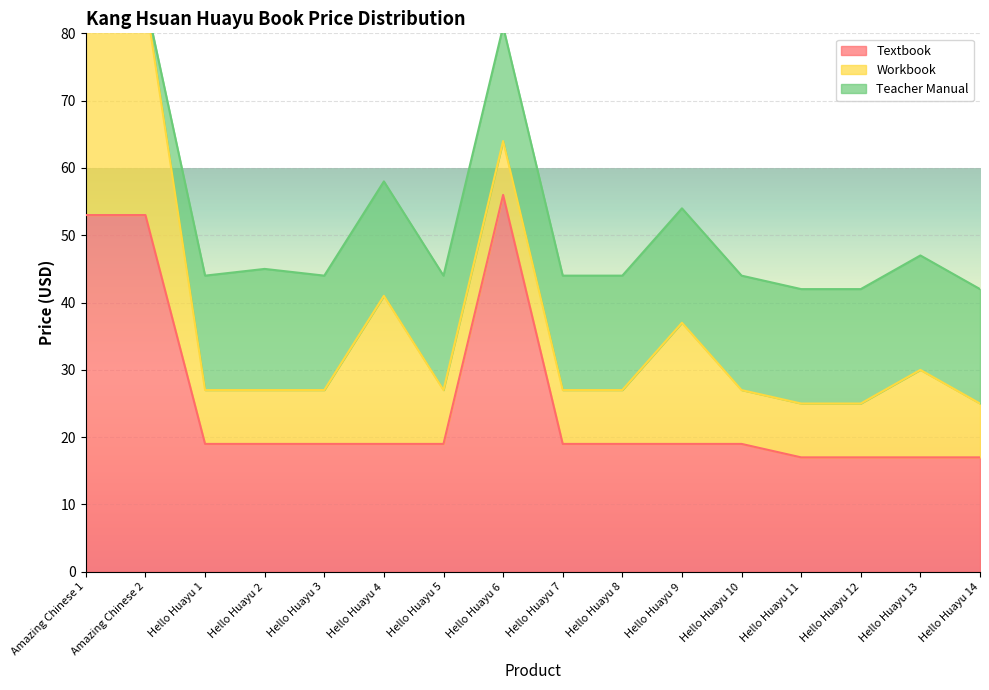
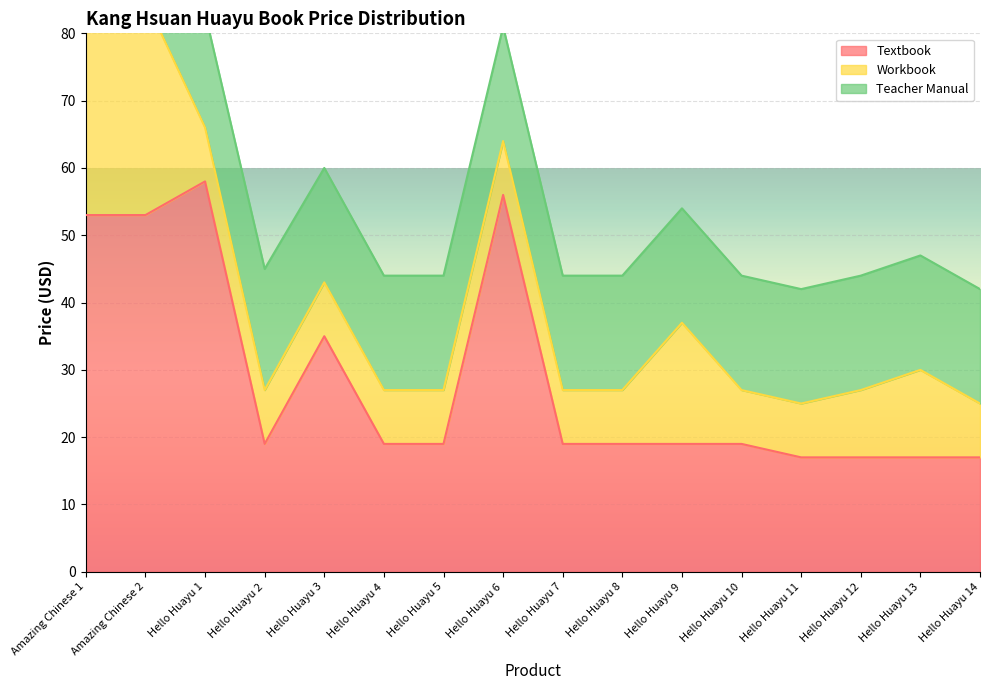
  {
    "Textbook": {
      "Amazing Chinese 1": 53,
      "Amazing Chinese 2": 53,
-     "Hello Huayu 1": 19,
+     "Hello Huayu 1": 58,
      "Hello Huayu 2": 19,
-     "Hello Huayu 3": 19,
+     "Hello Huayu 3": 35,
      "Hello Huayu 4": 19,
      "Hello Huayu 5": 19,
      "Hello Huayu 6": 56,
      "Hello Huayu 7": 19,
      "Hello Huayu 8": 19,
      "Hello Huayu 9": 19,
      "Hello Huayu 10": 19,
      "Hello Huayu 11": 17,
      "Hello Huayu 12": 17,
      "Hello Huayu 13": 17,
      "Hello Huayu 14": 17
    },
    "Workbook": {
      "Hello Huayu 1": 8,
      "Hello Huayu 2": 8,
      "Hello Huayu 3": 8,
-     "Hello Huayu 4": 22,
+     "Hello Huayu 4": 8,
      "Hello Huayu 5": 8,
      "Hello Huayu 6": 8,
      "Hello Huayu 7": 8,
      "Hello Huayu 8": 8,
      "Hello Huayu 9": 18,
      "Hello Huayu 10": 8,
      "Hello Huayu 11": 8,
-     "Hello Huayu 12": 8,
+     "Hello Huayu 12": 10,
      "Hello Huayu 13": 13,
      "Hello Huayu 14": 8
    },
    "Teacher Manual": {
      "Hello Huayu 2": 18,
      "Hello Huayu 3": 17,
      "Hello Huayu 4": 17,
      "Hello Huayu 5": 17,
      "Hello Huayu 7": 17,
      "Hello Huayu 8": 17,
      "Hello Huayu 9": 17,
      "Hello Huayu 10": 17,
      "Hello Huayu 11": 17,
      "Hello Huayu 12": 17,
      "Hello Huayu 13": 17,
      "Hello Huayu 14": 17
    }
  }
